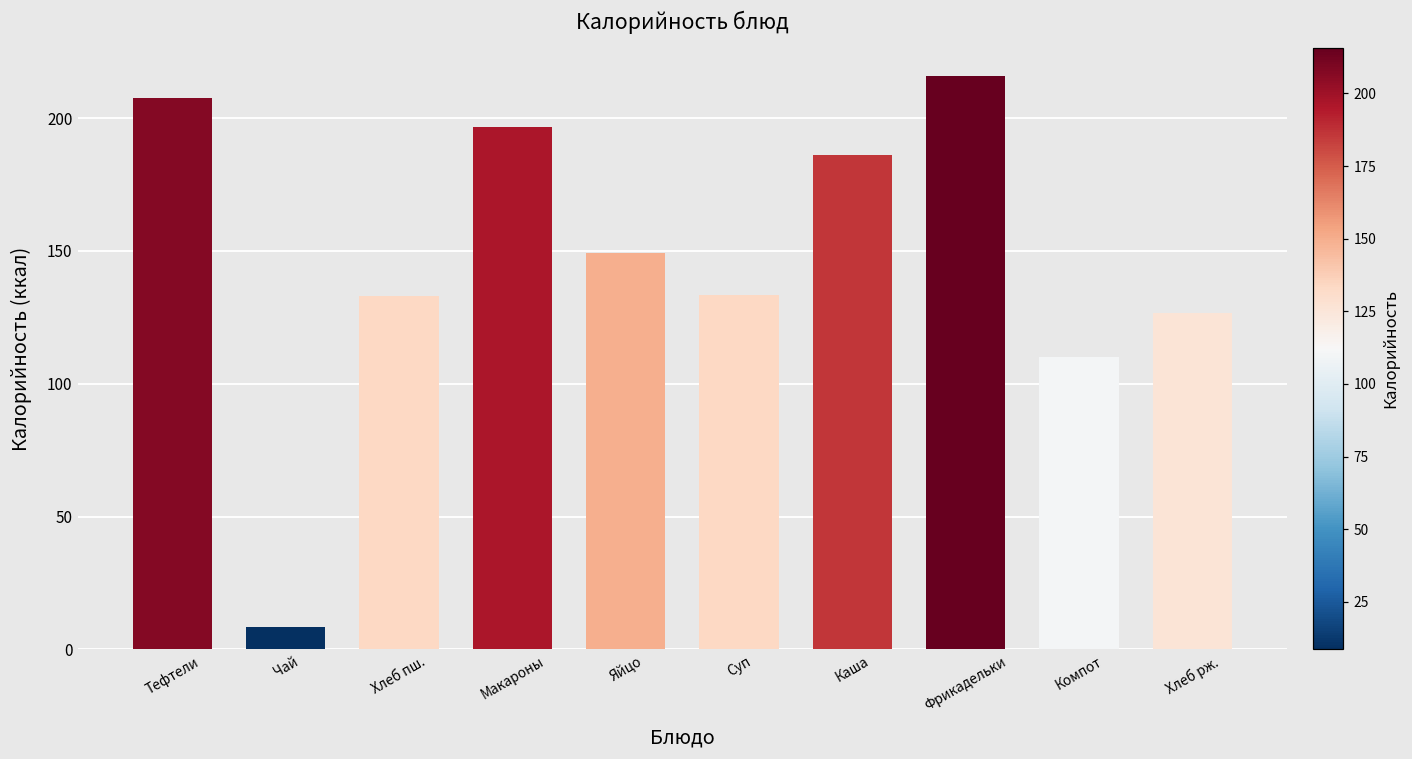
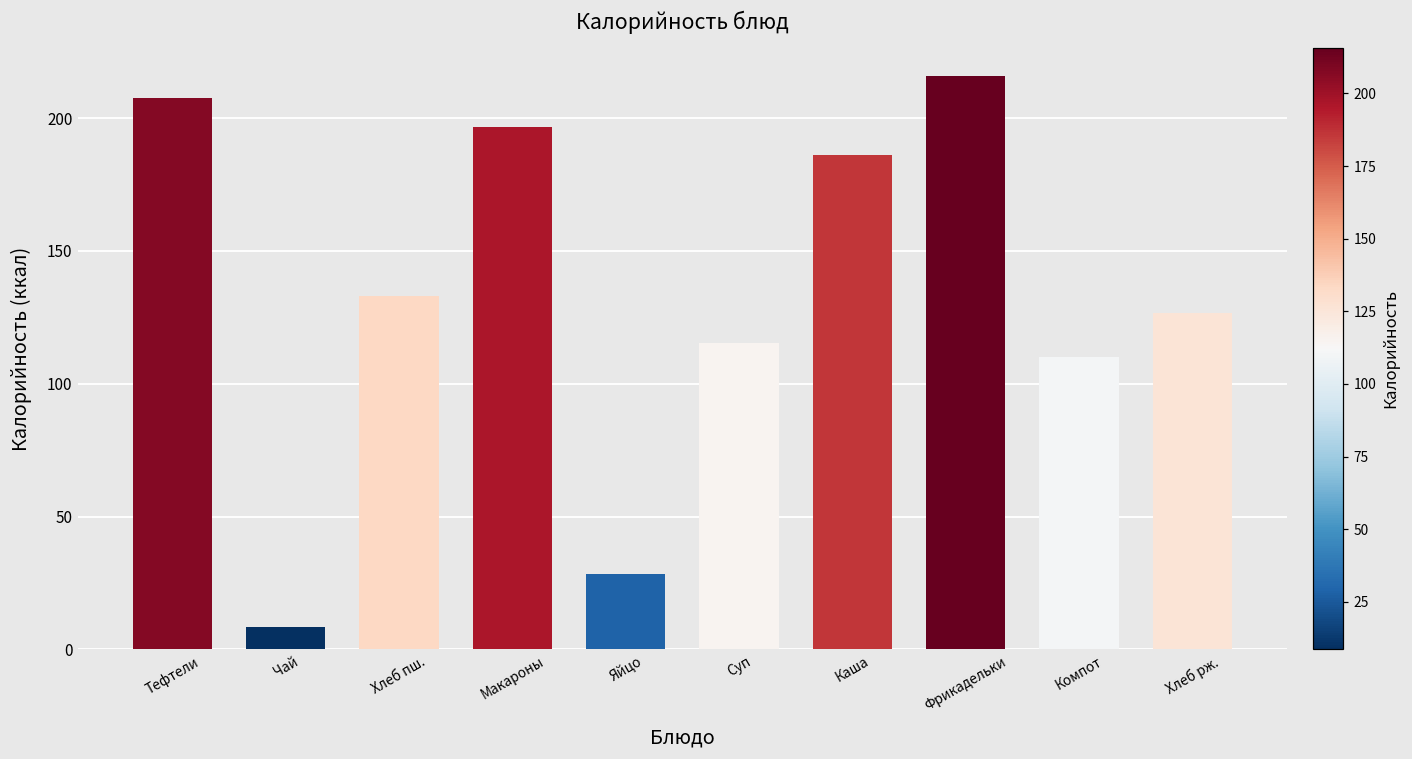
  {
    "Тефтели": 208,
    "Чай": 9,
    "Хлеб пш.": 133,
    "Макароны": 197,
-   "Яйцо": 149,
-   "Суп": 133,
+   "Яйцо": 28,
+   "Суп": 115,
    "Каша": 186,
    "Фрикадельки": 216,
    "Компот": 110,
    "Хлеб рж.": 127
  }
